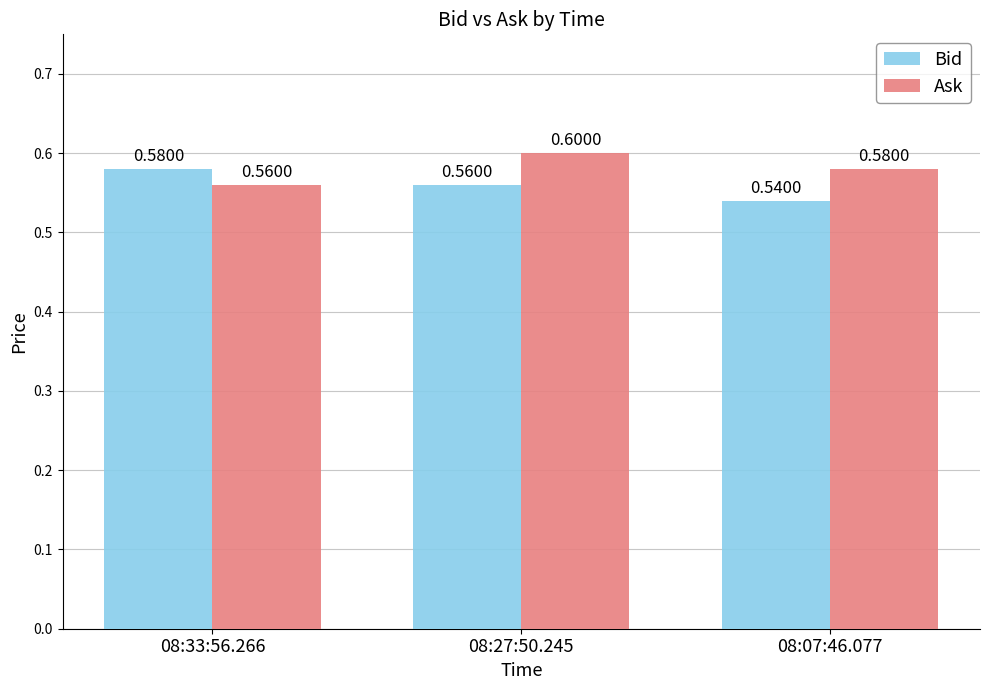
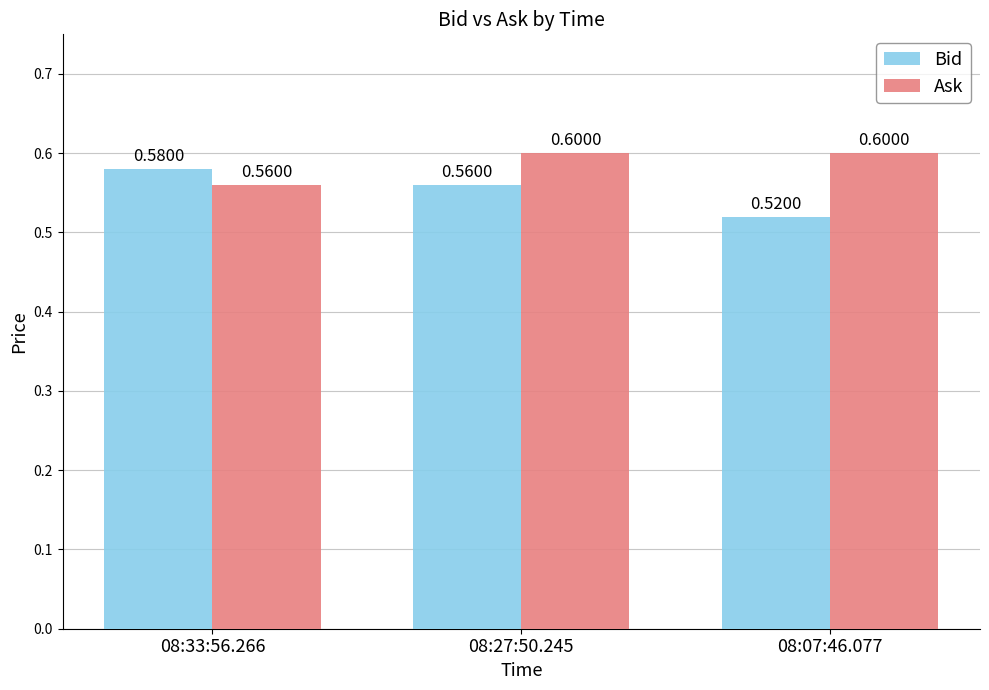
  {
    "Bid": {
      "08:33:56.266": 0.5800,
      "08:27:50.245": 0.5600,
-     "08:07:46.077": 0.5400
+     "08:07:46.077": 0.5200
    },
    "Ask": {
      "08:33:56.266": 0.5600,
      "08:27:50.245": 0.6000,
-     "08:07:46.077": 0.5800
+     "08:07:46.077": 0.6000
    }
  }
